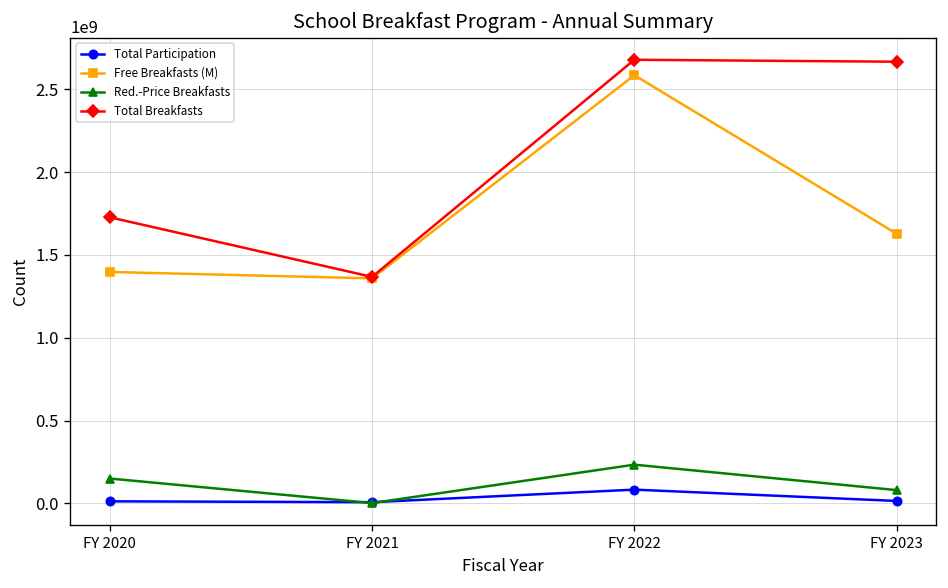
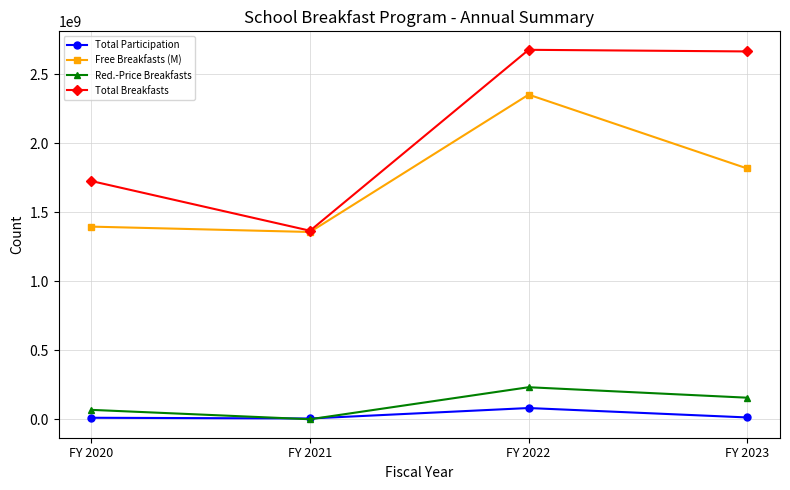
  {
    "Total Participation": {
      "FY 2020": 10000000,
      "FY 2022": 80000000,
      "FY 2023": 10000000
    },
    "Free Breakfasts (M)": {
      "FY 2020": 1400000000,
-     "FY 2022": 2590000000,
-     "FY 2023": 1630000000
+     "FY 2022": 2350000000,
+     "FY 2023": 1820000000
    },
    "Red.-Price Breakfasts": {
-     "FY 2020": 150000000,
+     "FY 2020": 70000000,
      "FY 2022": 230000000,
-     "FY 2023": 80000000
+     "FY 2023": 160000000
    },
    "Total Breakfasts": {
      "FY 2020": 1730000000,
      "FY 2022": 2680000000,
      "FY 2023": 2670000000
    }
  }
